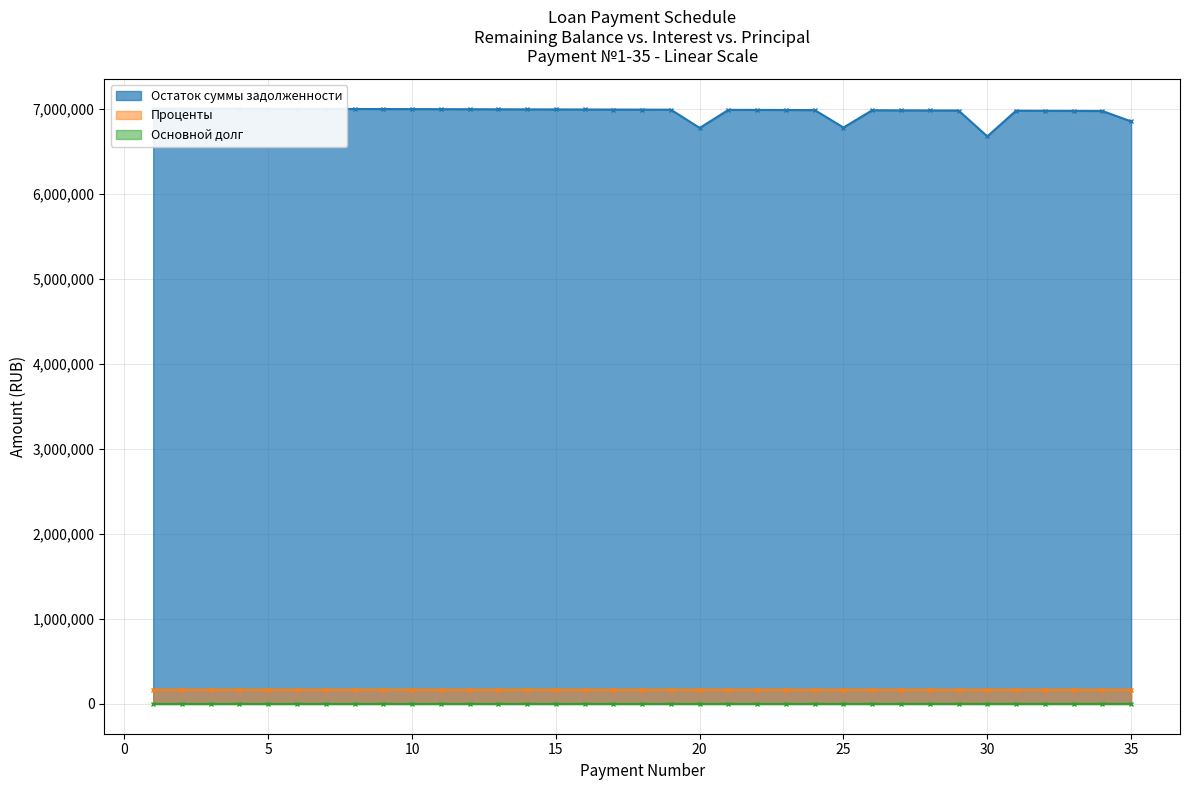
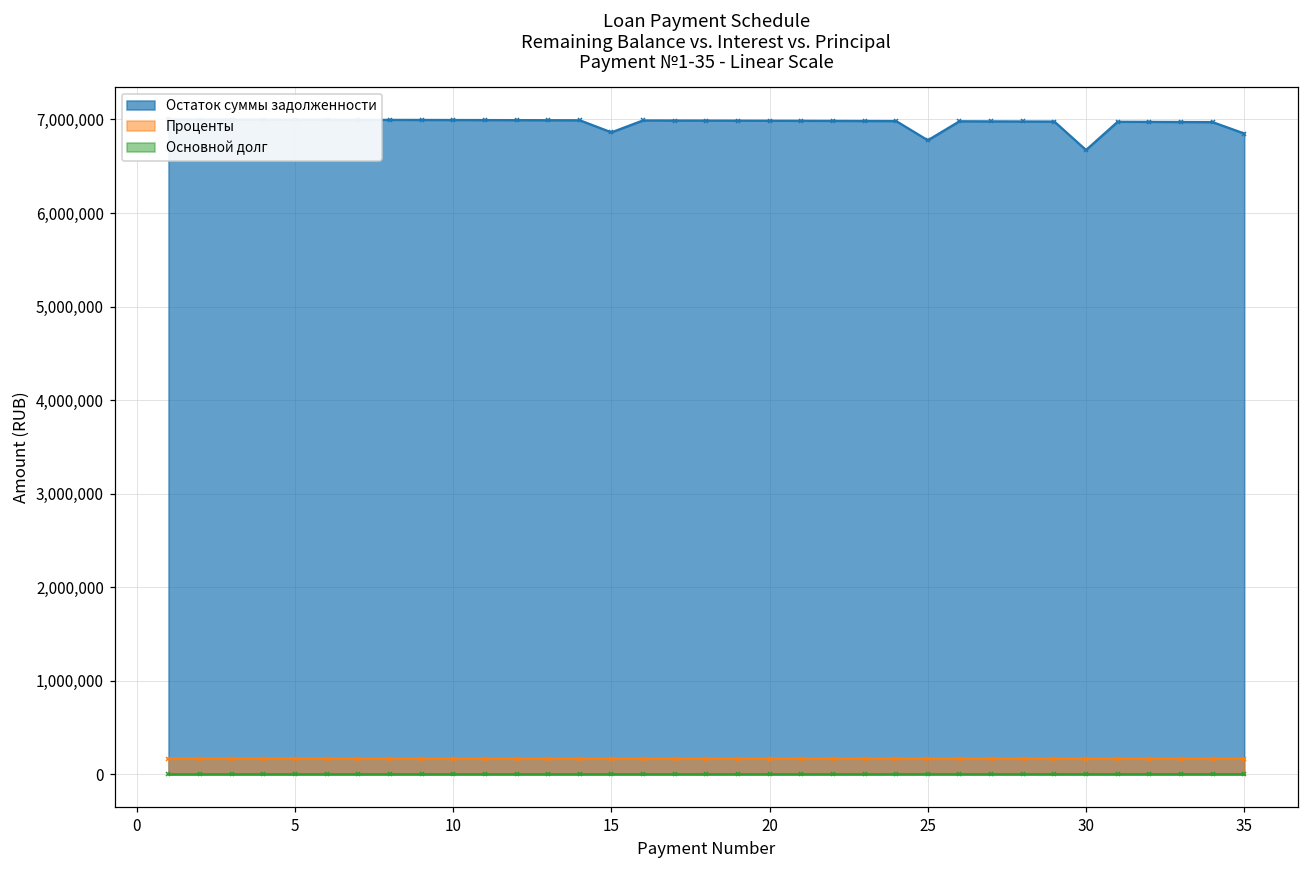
  {
    "Остаток суммы задолженности": {
      "10": "7,000,000",
-     "15": "7,000,000",
-     "20": "6,800,000",
+     "15": "6,900,000",
+     "20": "7,000,000",
      "25": "6,800,000",
      "30": "6,700,000",
      "35": "6,800,000"
    },
    "Проценты": {
      "5": "200,000",
      "10": "200,000",
      "15": "200,000",
      "20": "200,000",
      "25": "200,000",
      "30": "200,000",
      "35": "200,000"
    },
    "Основной долг": {
      "5": "0",
      "10": "0",
      "15": "0",
      "20": "0",
      "25": "0",
      "30": "0",
      "35": "0"
    }
  }
